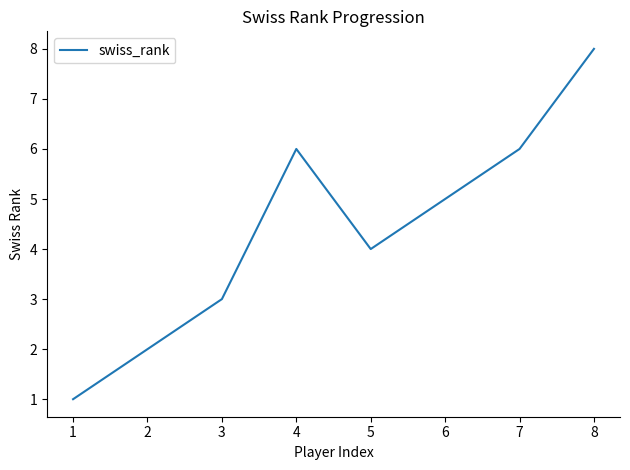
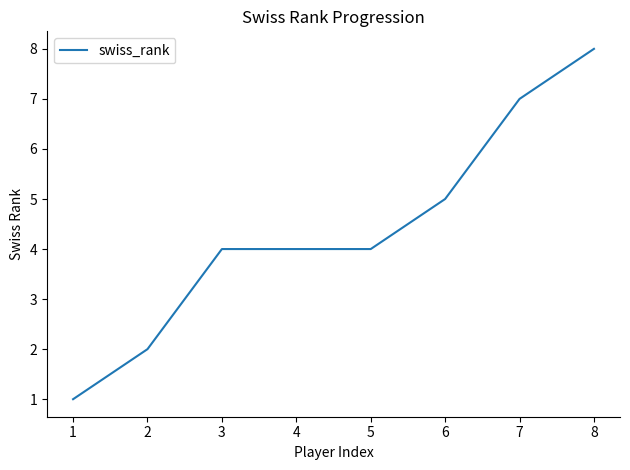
  {
    "1": 1,
    "2": 2,
-   "3": 3,
-   "4": 6,
+   "3": 4,
+   "4": 4,
    "5": 4,
    "6": 5,
-   "7": 6,
+   "7": 7,
    "8": 8
  }
